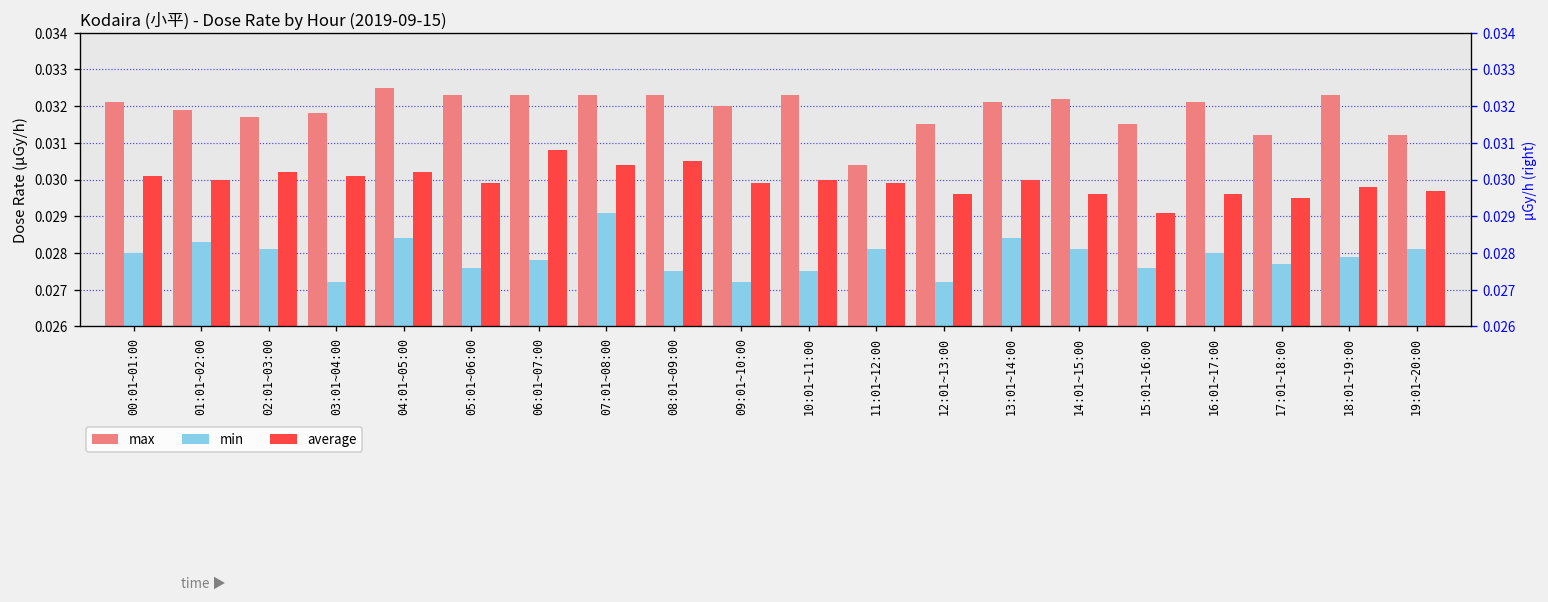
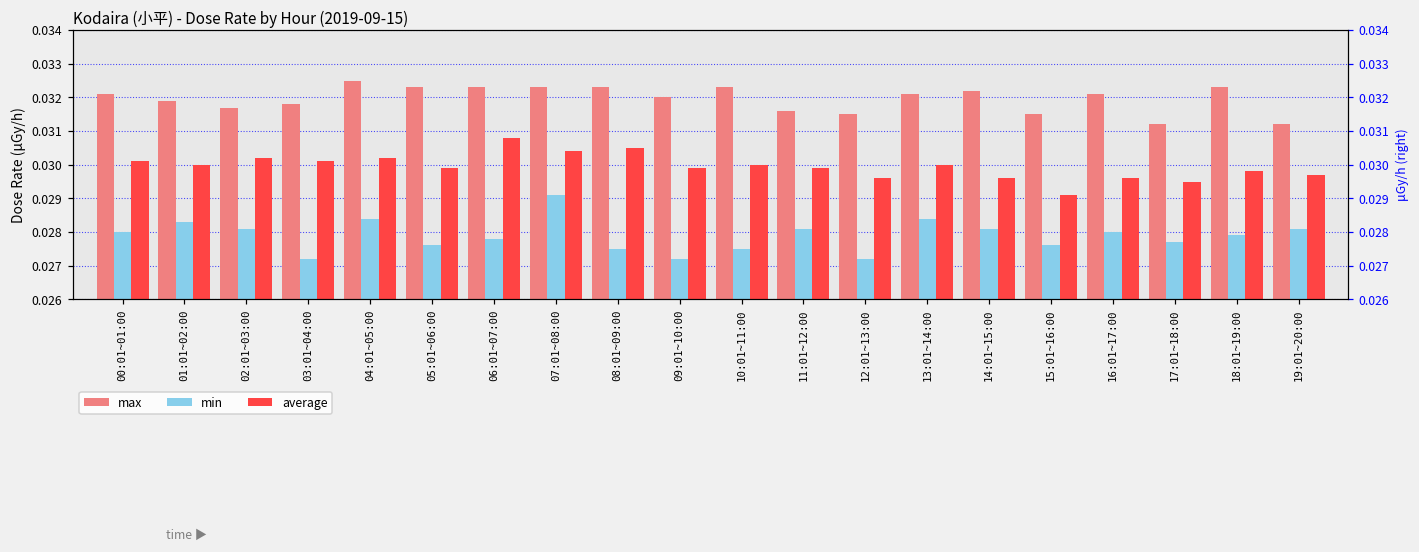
  {
    "max": {
      "00:01~01:00": 0.0321,
      "01:01~02:00": 0.0319,
      "02:01~03:00": 0.0317,
      "03:01~04:00": 0.0318,
      "04:01~05:00": 0.0325,
      "05:01~06:00": 0.0323,
      "06:01~07:00": 0.0323,
      "07:01~08:00": 0.0323,
      "08:01~09:00": 0.0323,
      "09:01~10:00": 0.0320,
      "10:01~11:00": 0.0323,
-     "11:01~12:00": 0.0304,
+     "11:01~12:00": 0.0316,
      "12:01~13:00": 0.0315,
      "13:01~14:00": 0.0321,
      "14:01~15:00": 0.0322,
      "15:01~16:00": 0.0315,
      "16:01~17:00": 0.0321,
      "17:01~18:00": 0.0312,
      "18:01~19:00": 0.0323,
      "19:01~20:00": 0.0312
    },
    "min": {
      "00:01~01:00": 0.0280,
      "01:01~02:00": 0.0283,
      "02:01~03:00": 0.0281,
      "03:01~04:00": 0.0272,
      "04:01~05:00": 0.0284,
      "05:01~06:00": 0.0276,
      "06:01~07:00": 0.0278,
      "07:01~08:00": 0.0291,
      "08:01~09:00": 0.0275,
      "09:01~10:00": 0.0272,
      "10:01~11:00": 0.0275,
      "11:01~12:00": 0.0281,
      "12:01~13:00": 0.0272,
      "13:01~14:00": 0.0284,
      "14:01~15:00": 0.0281,
      "15:01~16:00": 0.0276,
      "16:01~17:00": 0.0280,
      "17:01~18:00": 0.0277,
      "18:01~19:00": 0.0279,
      "19:01~20:00": 0.0281
    },
    "average": {
      "00:01~01:00": 0.0301,
      "01:01~02:00": 0.0300,
      "02:01~03:00": 0.0302,
      "03:01~04:00": 0.0301,
      "04:01~05:00": 0.0302,
      "05:01~06:00": 0.0299,
      "06:01~07:00": 0.0308,
      "07:01~08:00": 0.0304,
      "08:01~09:00": 0.0305,
      "09:01~10:00": 0.0299,
      "10:01~11:00": 0.0300,
      "11:01~12:00": 0.0299,
      "12:01~13:00": 0.0296,
      "13:01~14:00": 0.0300,
      "14:01~15:00": 0.0296,
      "15:01~16:00": 0.0291,
      "16:01~17:00": 0.0296,
      "17:01~18:00": 0.0295,
      "18:01~19:00": 0.0298,
      "19:01~20:00": 0.0297
    }
  }
